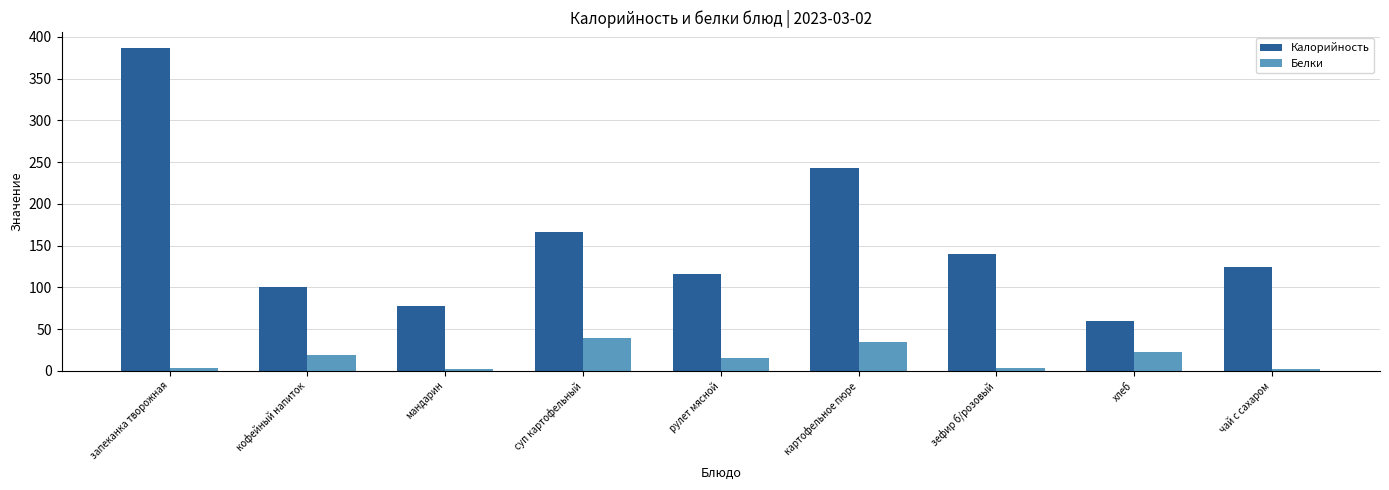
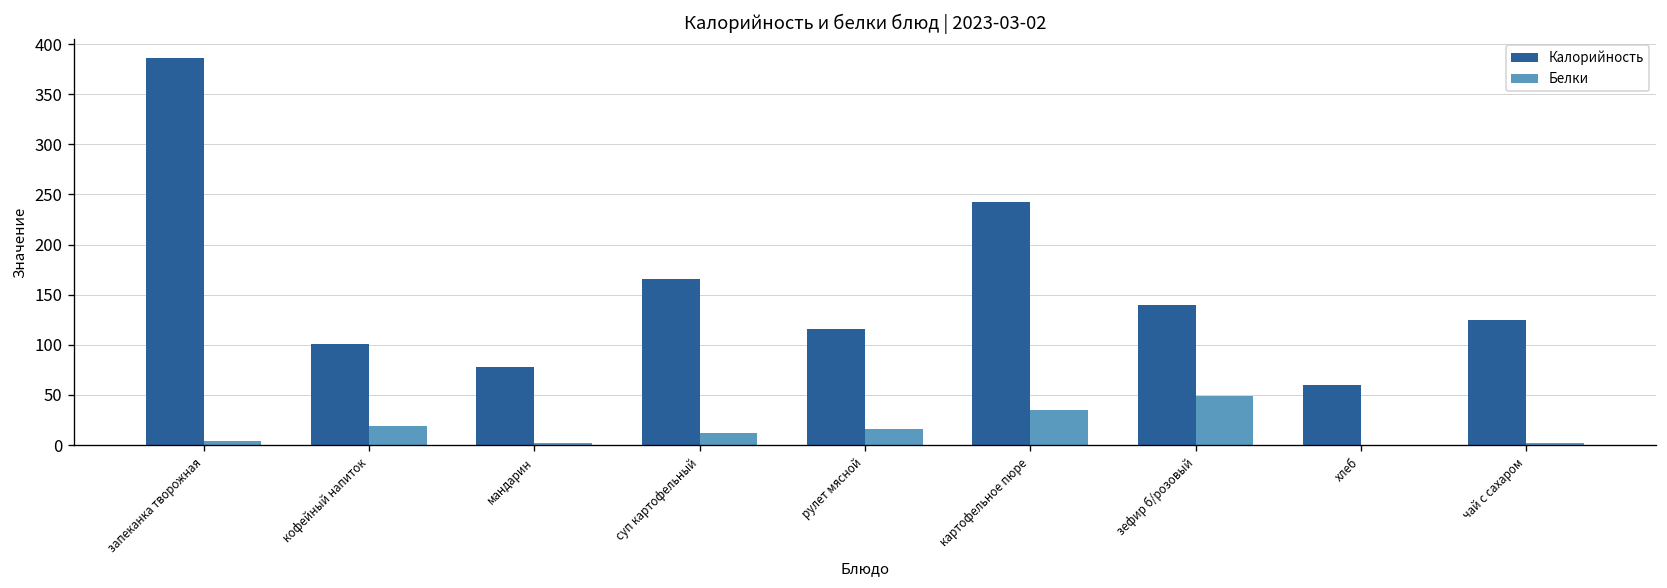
  {
    "Калорийность": {
      "запеканка творожная": 390,
      "кофейный напиток": 100,
      "мандарин": 80,
      "суп картофельный": 170,
      "рулет мясной": 120,
      "картофельное пюре": 240,
      "зефир б/розовый": 140,
      "хлеб": 60,
      "чай с сахаром": 130
    },
    "Белки": {
      "запеканка творожная": 0,
      "кофейный напиток": 20,
-     "суп картофельный": 40,
+     "суп картофельный": 10,
      "рулет мясной": 20,
      "картофельное пюре": 40,
-     "зефир б/розовый": 0,
-     "хлеб": 20
+     "зефир б/розовый": 50,
+     "хлеб": 0
    }
  }
